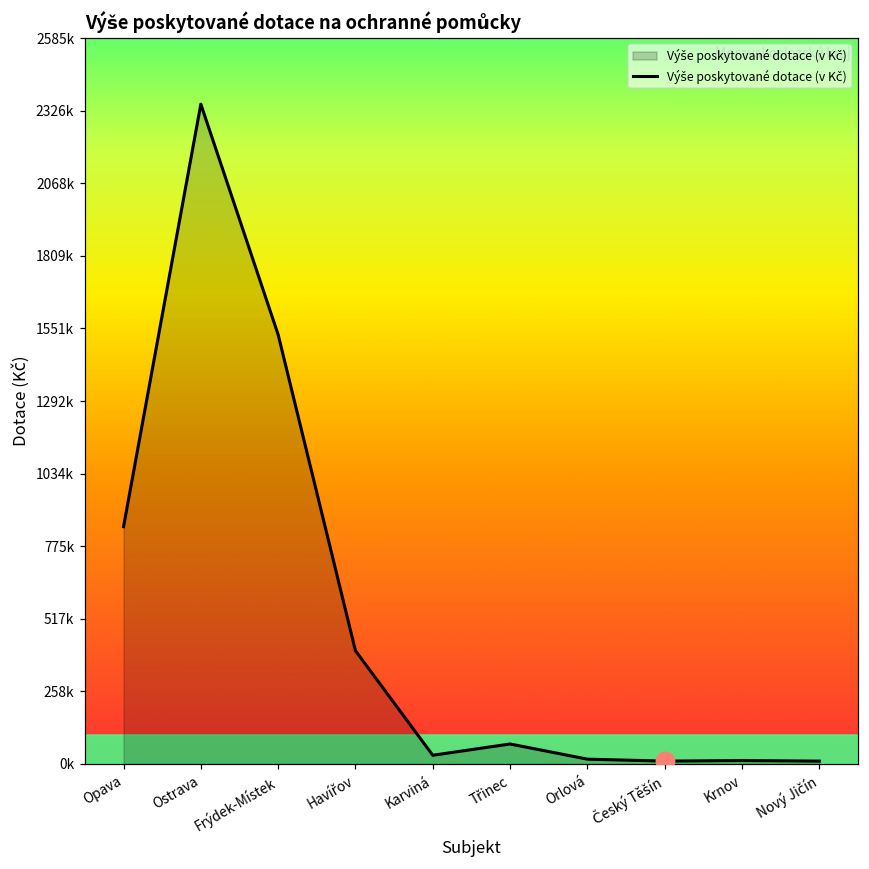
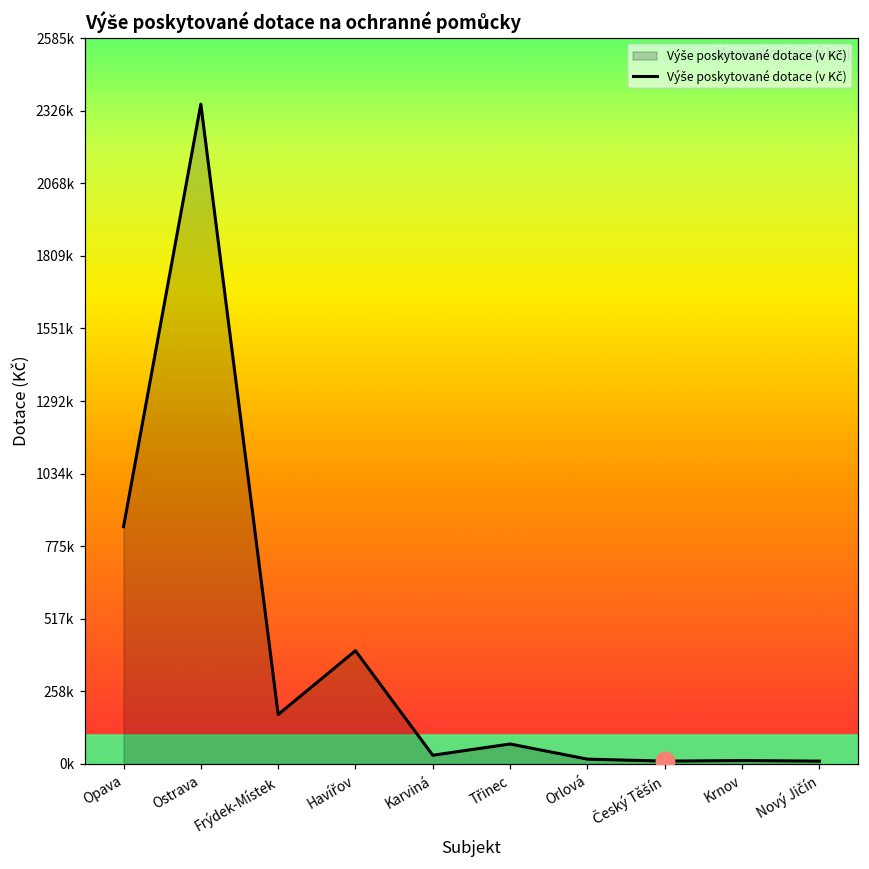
  {
    "Výše poskytované dotace (v Kč)": {
      "Opava": 840000,
      "Ostrava": 2350000,
-     "Frýdek-Místek": 1530000,
+     "Frýdek-Místek": 180000,
      "Havířov": 400000
    }
  }
